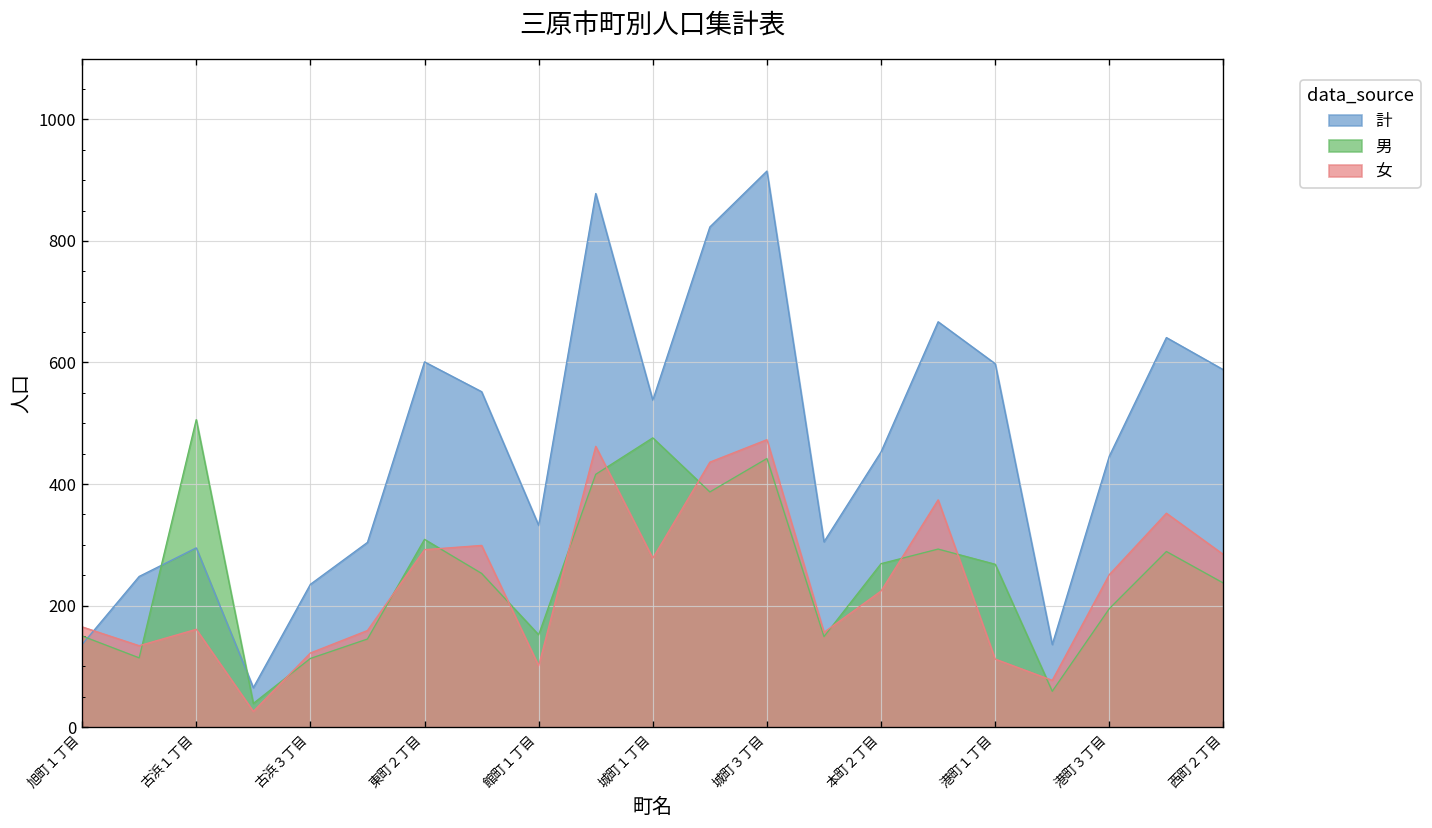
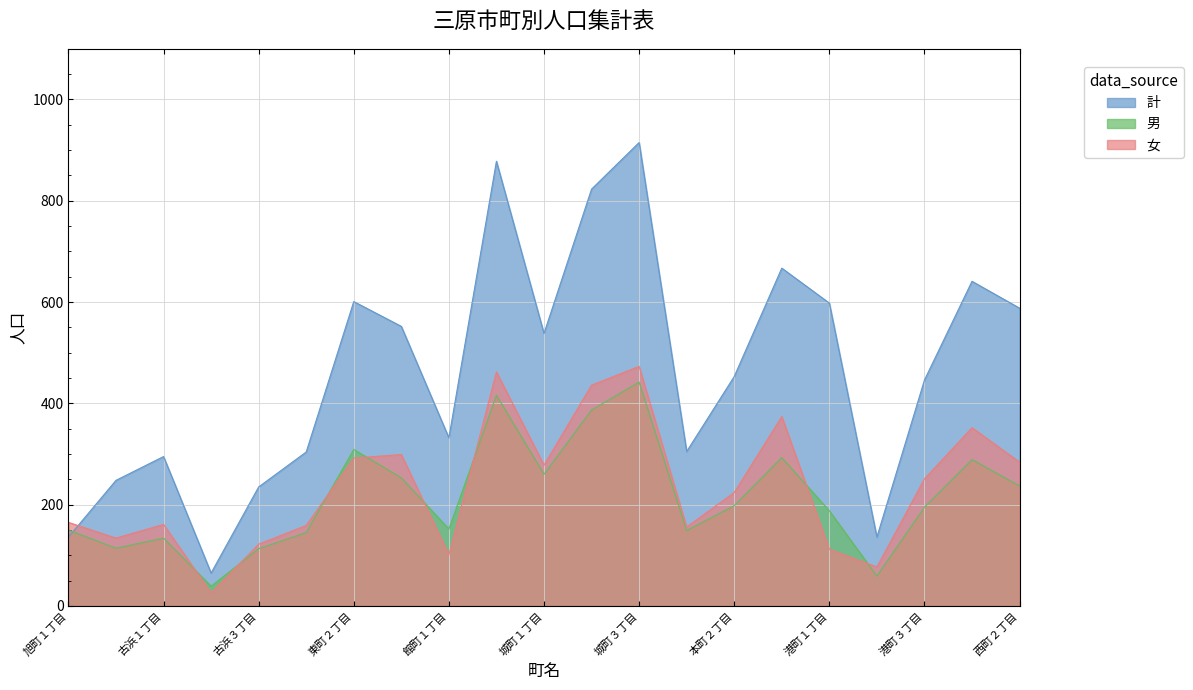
  {
    "計": {
      "旭町１丁目": 140,
      "古浜１丁目": 300,
      "古浜３丁目": 240,
      "東町２丁目": 600,
      "館町１丁目": 330,
      "城町１丁目": 540,
      "城町３丁目": 920,
      "本町２丁目": 450,
      "港町１丁目": 600,
      "港町３丁目": 450,
      "西町２丁目": 590
    },
    "男": {
      "旭町１丁目": 150,
-     "古浜１丁目": 510,
+     "古浜１丁目": 130,
      "古浜３丁目": 110,
      "東町２丁目": 310,
      "館町１丁目": 150,
-     "城町１丁目": 480,
+     "城町１丁目": 260,
      "城町３丁目": 440,
-     "本町２丁目": 270,
-     "港町１丁目": 270,
+     "本町２丁目": 200,
+     "港町１丁目": 190,
      "港町３丁目": 200,
      "西町２丁目": 240
    },
    "女": {
      "旭町１丁目": 170,
      "古浜１丁目": 160,
      "古浜３丁目": 120,
      "東町２丁目": 290,
      "館町１丁目": 100,
      "城町１丁目": 280,
      "城町３丁目": 470,
      "本町２丁目": 220,
      "港町１丁目": 110,
      "港町３丁目": 250,
      "西町２丁目": 280
    }
  }
